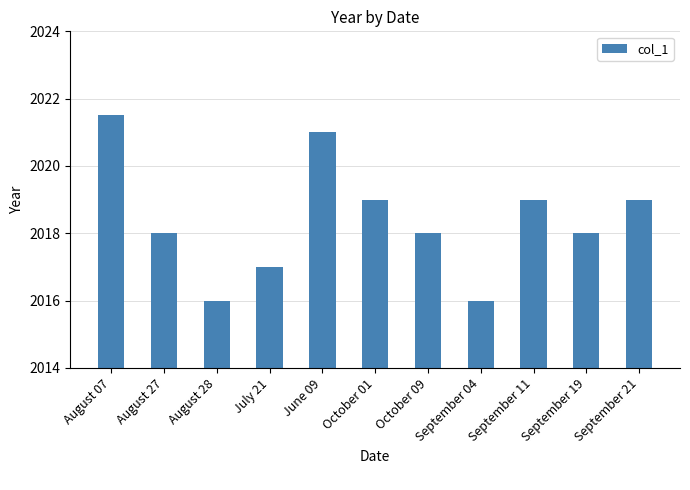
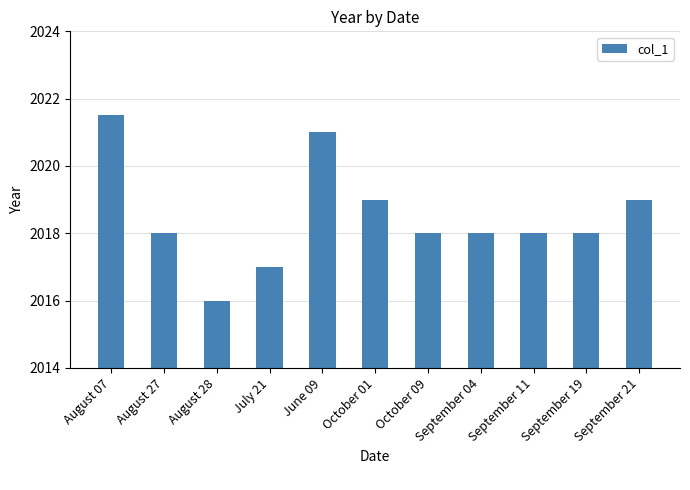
  {
    "August 07": 2021.5,
    "August 27": 2018,
    "August 28": 2016,
    "July 21": 2017,
    "June 09": 2021,
    "October 01": 2019,
    "October 09": 2018,
-   "September 04": 2016,
-   "September 11": 2019,
+   "September 04": 2018,
+   "September 11": 2018,
    "September 19": 2018,
    "September 21": 2019
  }
